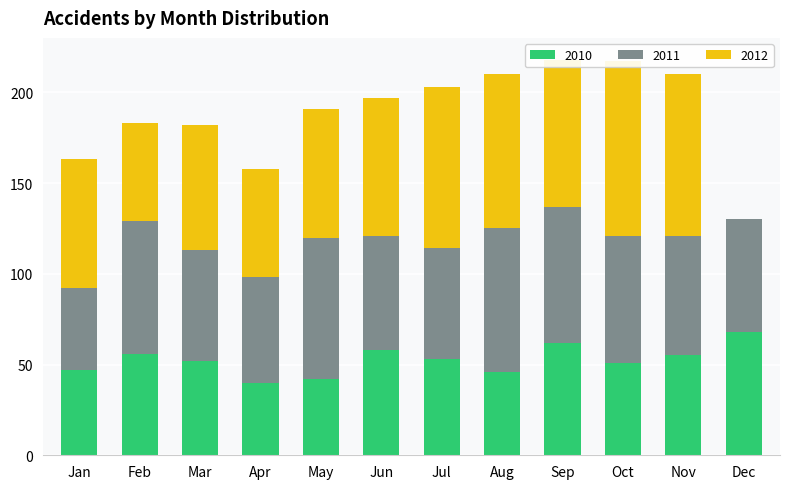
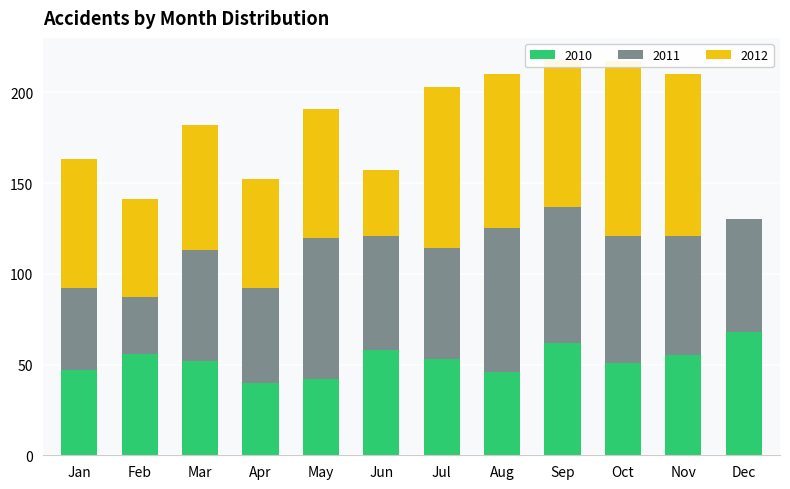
  {
    "2010": {
      "Jan": 47,
      "Feb": 56,
      "Mar": 52,
      "Apr": 40,
      "May": 42,
      "Jun": 58,
      "Jul": 53,
      "Aug": 46,
      "Sep": 62,
      "Oct": 51,
      "Nov": 55,
      "Dec": 68
    },
    "2011": {
      "Jan": 45,
-     "Feb": 73,
+     "Feb": 31,
      "Mar": 61,
-     "Apr": 58,
+     "Apr": 52,
      "May": 78,
      "Jun": 63,
      "Jul": 61,
      "Aug": 79,
      "Sep": 75,
      "Oct": 70,
      "Nov": 66,
      "Dec": 62
    },
    "2012": {
      "Jan": 71,
      "Feb": 54,
      "Mar": 69,
      "Apr": 60,
      "May": 71,
-     "Jun": 76,
+     "Jun": 36,
      "Jul": 89,
      "Aug": 85,
      "Nov": 89,
      "Dec": 0
    }
  }
